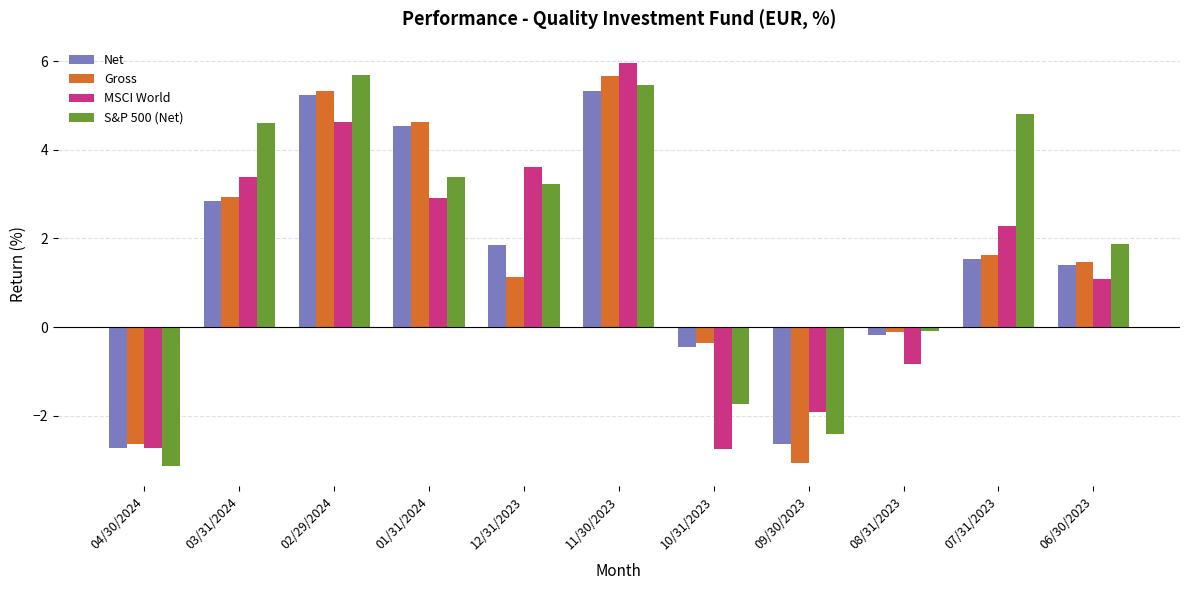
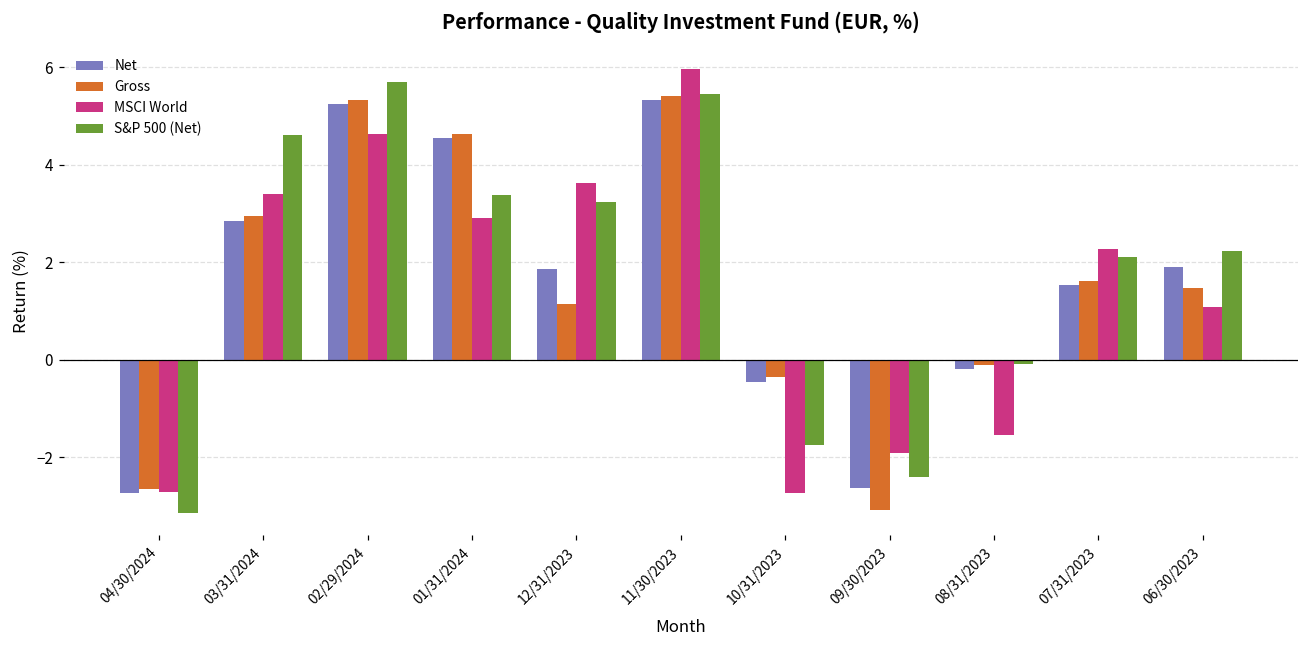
  {
    "Net": {
      "04/30/2024": -2.7,
      "03/31/2024": 2.9,
      "02/29/2024": 5.2,
      "01/31/2024": 4.5,
      "12/31/2023": 1.9,
      "11/30/2023": 5.3,
      "10/31/2023": -0.5,
      "09/30/2023": -2.6,
      "08/31/2023": -0.2,
      "07/31/2023": 1.5,
-     "06/30/2023": 1.4
+     "06/30/2023": 1.9
    },
    "Gross": {
      "04/30/2024": -2.6,
      "03/31/2024": 2.9,
      "02/29/2024": 5.3,
      "01/31/2024": 4.6,
      "12/31/2023": 1.1,
-     "11/30/2023": 5.7,
+     "11/30/2023": 5.4,
      "10/31/2023": -0.4,
      "09/30/2023": -3.1,
      "08/31/2023": -0.1,
      "07/31/2023": 1.6,
      "06/30/2023": 1.5
    },
    "MSCI World": {
      "04/30/2024": -2.7,
      "03/31/2024": 3.4,
      "02/29/2024": 4.6,
      "01/31/2024": 2.9,
      "12/31/2023": 3.6,
      "11/30/2023": 6.0,
      "10/31/2023": -2.7,
      "09/30/2023": -1.9,
-     "08/31/2023": -0.8,
+     "08/31/2023": -1.6,
      "07/31/2023": 2.3,
      "06/30/2023": 1.1
    },
    "S&P 500 (Net)": {
      "04/30/2024": -3.1,
      "03/31/2024": 4.6,
      "02/29/2024": 5.7,
      "01/31/2024": 3.4,
      "12/31/2023": 3.2,
      "11/30/2023": 5.5,
      "10/31/2023": -1.7,
      "09/30/2023": -2.4,
      "08/31/2023": -0.1,
-     "07/31/2023": 4.8,
-     "06/30/2023": 1.9
+     "07/31/2023": 2.1,
+     "06/30/2023": 2.2
    }
  }
